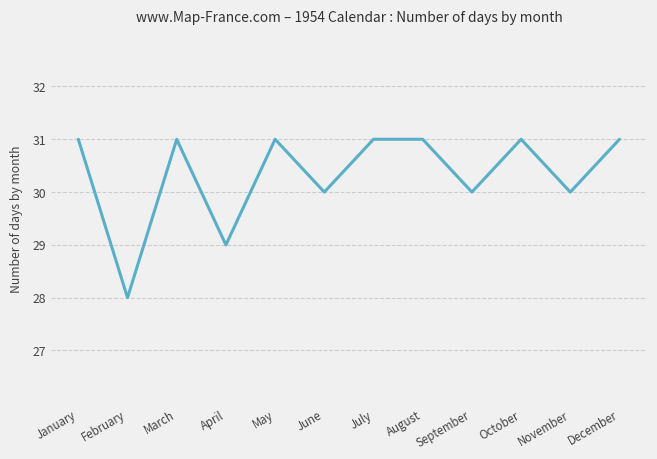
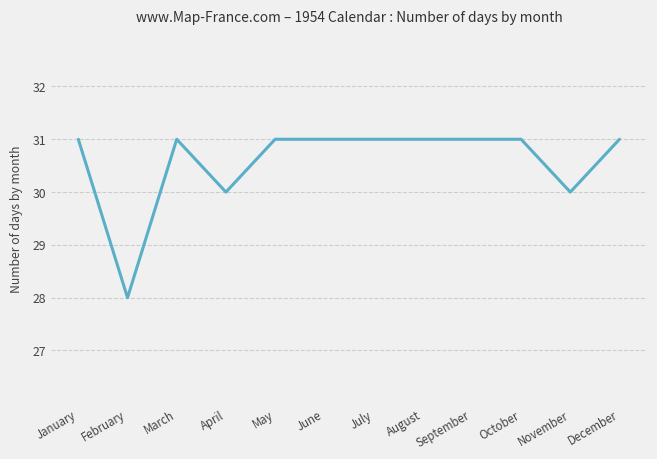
  {
    "January": 31,
    "February": 28,
    "March": 31,
-   "April": 29,
+   "April": 30,
    "May": 31,
-   "June": 30,
+   "June": 31,
    "July": 31,
    "August": 31,
-   "September": 30,
+   "September": 31,
    "October": 31,
    "November": 30,
    "December": 31
  }
